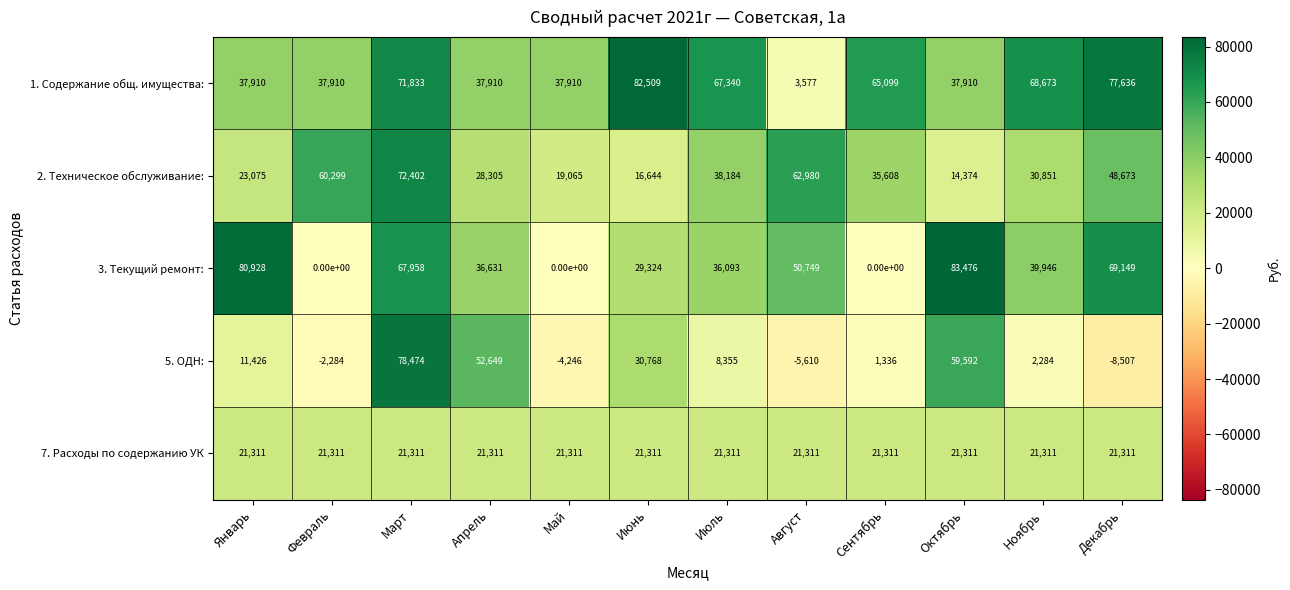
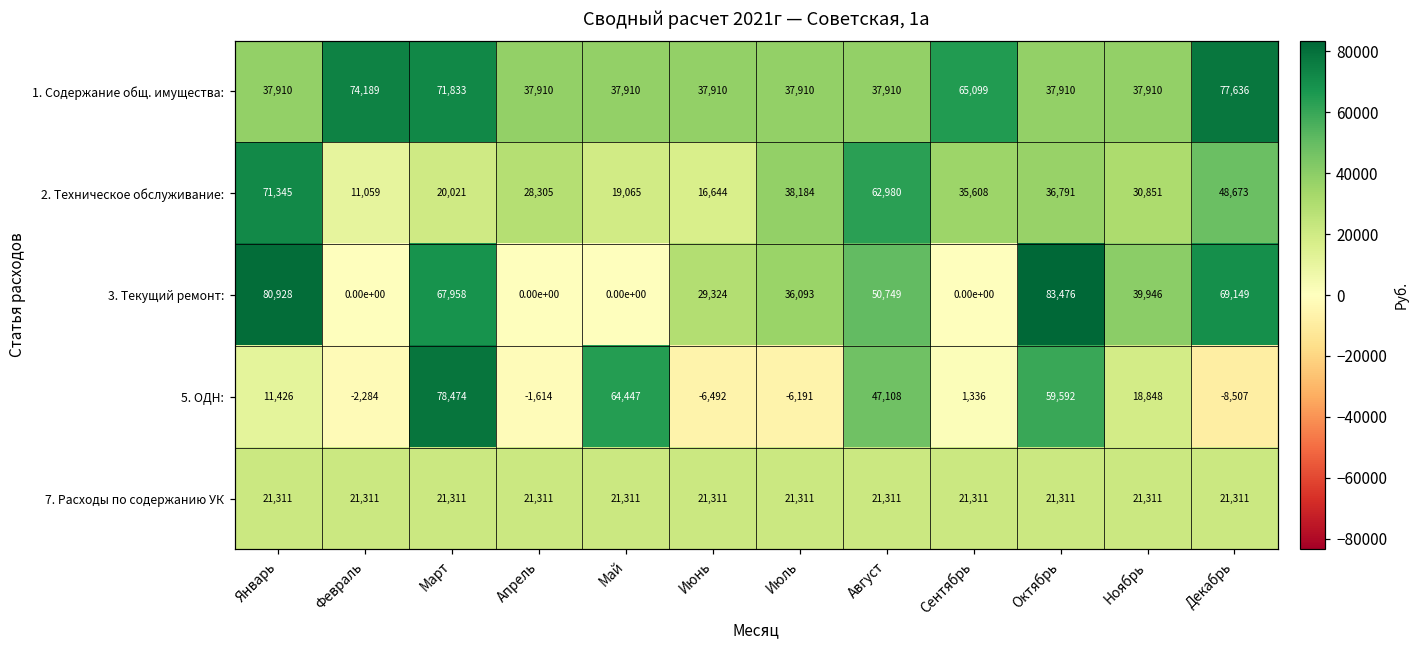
  {
    "1. Содержание общ. имущества:": {
      "Январь": "37,910",
-     "Февраль": "37,910",
+     "Февраль": "74,189",
      "Март": "71,833",
      "Апрель": "37,910",
      "Май": "37,910",
-     "Июнь": "82,509",
-     "Июль": "67,340",
-     "Август": "3,577",
+     "Июнь": "37,910",
+     "Июль": "37,910",
+     "Август": "37,910",
      "Сентябрь": "65,099",
      "Октябрь": "37,910",
-     "Ноябрь": "68,673",
+     "Ноябрь": "37,910",
      "Декабрь": "77,636"
    },
    "2. Техническое обслуживание:": {
-     "Январь": "23,075",
-     "Февраль": "60,299",
-     "Март": "72,402",
+     "Январь": "71,345",
+     "Февраль": "11,059",
+     "Март": "20,021",
      "Апрель": "28,305",
      "Май": "19,065",
      "Июнь": "16,644",
      "Июль": "38,184",
      "Август": "62,980",
      "Сентябрь": "35,608",
-     "Октябрь": "14,374",
+     "Октябрь": "36,791",
      "Ноябрь": "30,851",
      "Декабрь": "48,673"
    },
    "3. Текущий ремонт:": {
      "Январь": "80,928",
      "Февраль": "0.00e+00",
      "Март": "67,958",
-     "Апрель": "36,631",
+     "Апрель": "0.00e+00",
      "Май": "0.00e+00",
      "Июнь": "29,324",
      "Июль": "36,093",
      "Август": "50,749",
      "Сентябрь": "0.00e+00",
      "Октябрь": "83,476",
      "Ноябрь": "39,946",
      "Декабрь": "69,149"
    },
    "5. ОДН:": {
      "Январь": "11,426",
      "Февраль": "-2,284",
      "Март": "78,474",
-     "Апрель": "52,649",
-     "Май": "-4,246",
-     "Июнь": "30,768",
-     "Июль": "8,355",
-     "Август": "-5,610",
+     "Апрель": "-1,614",
+     "Май": "64,447",
+     "Июнь": "-6,492",
+     "Июль": "-6,191",
+     "Август": "47,108",
      "Сентябрь": "1,336",
      "Октябрь": "59,592",
-     "Ноябрь": "2,284",
+     "Ноябрь": "18,848",
      "Декабрь": "-8,507"
    },
    "7. Расходы по содержанию УК": {
      "Январь": "21,311",
      "Февраль": "21,311",
      "Март": "21,311",
      "Апрель": "21,311",
      "Май": "21,311",
      "Июнь": "21,311",
      "Июль": "21,311",
      "Август": "21,311",
      "Сентябрь": "21,311",
      "Октябрь": "21,311",
      "Ноябрь": "21,311",
      "Декабрь": "21,311"
    }
  }
